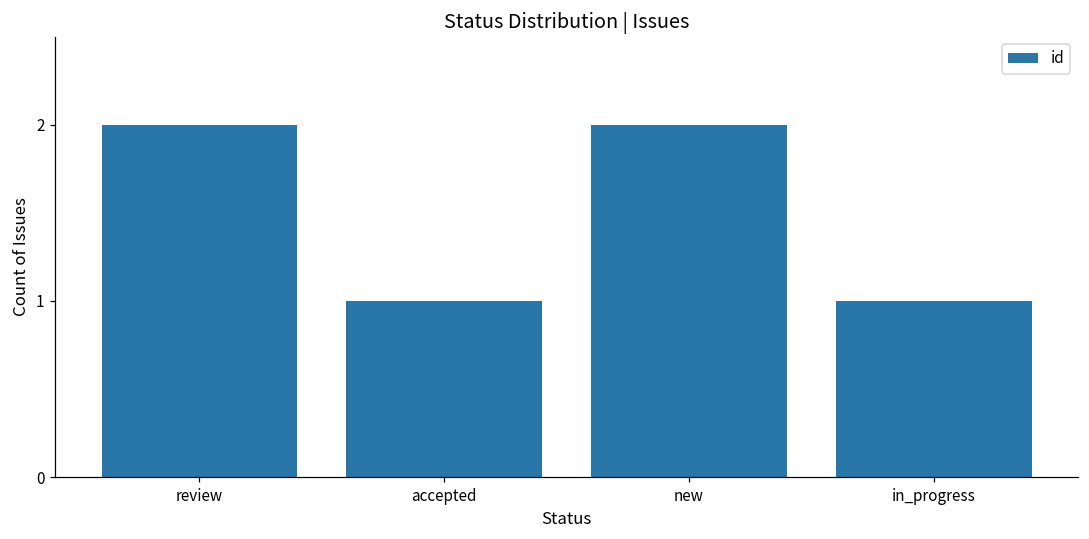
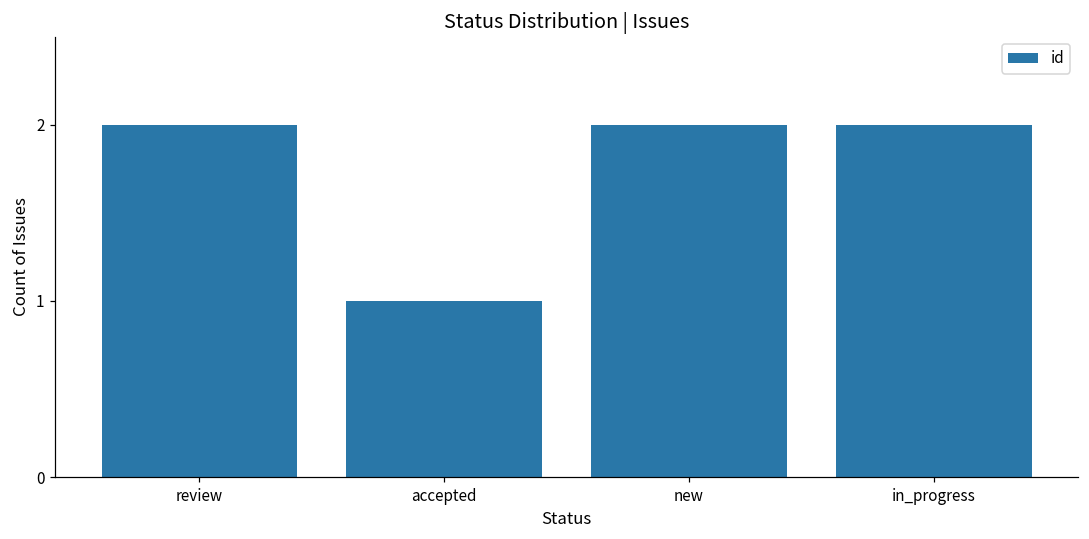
  {
    "review": 2,
    "accepted": 1,
    "new": 2,
-   "in_progress": 1
+   "in_progress": 2
  }
